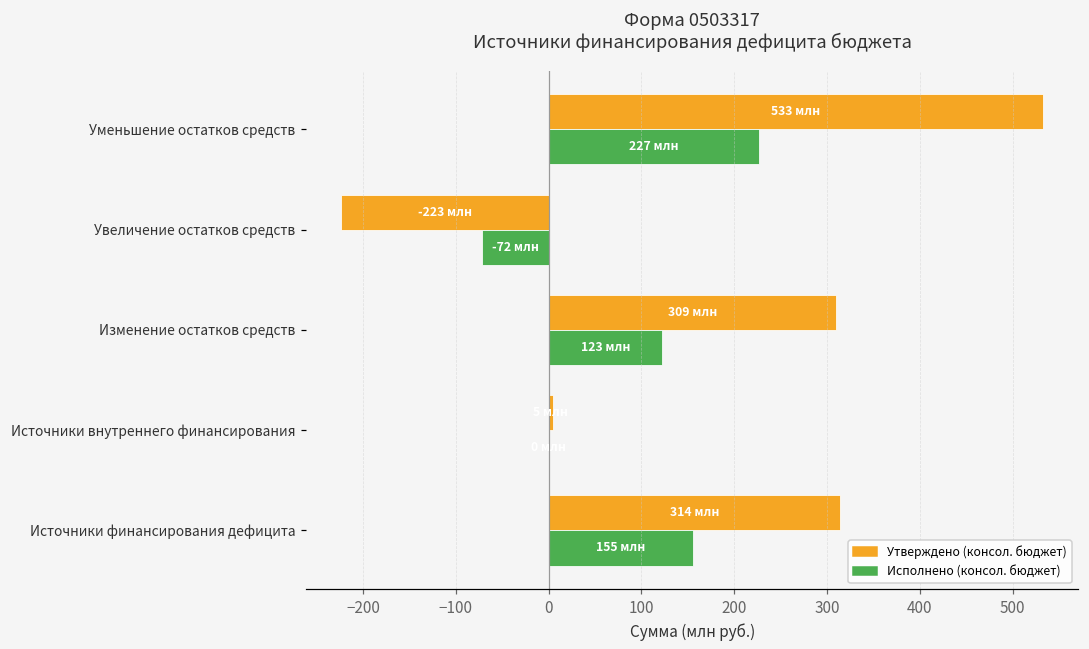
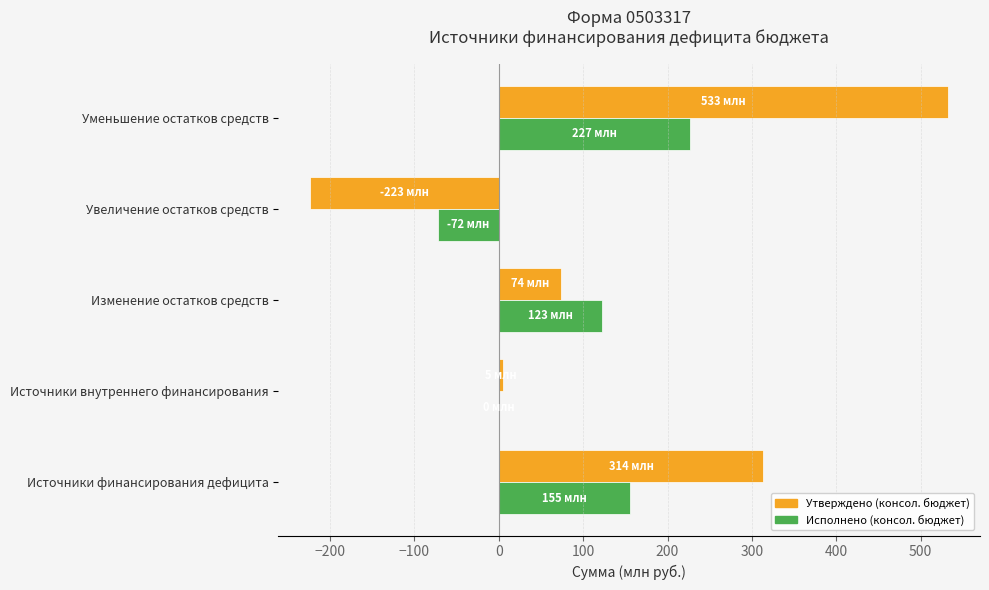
  {
    "Утверждено (консол. бюджет)": {
      "Уменьшение остатков средств": 533,
      "Увеличение остатков средств": -223,
-     "Изменение остатков средств": 309,
+     "Изменение остатков средств": 74,
      "Источники финансирования дефицита": 314
    },
    "Исполнено (консол. бюджет)": {
      "Уменьшение остатков средств": 227,
      "Увеличение остатков средств": -72,
      "Изменение остатков средств": 123,
      "Источники финансирования дефицита": 155
    }
  }
